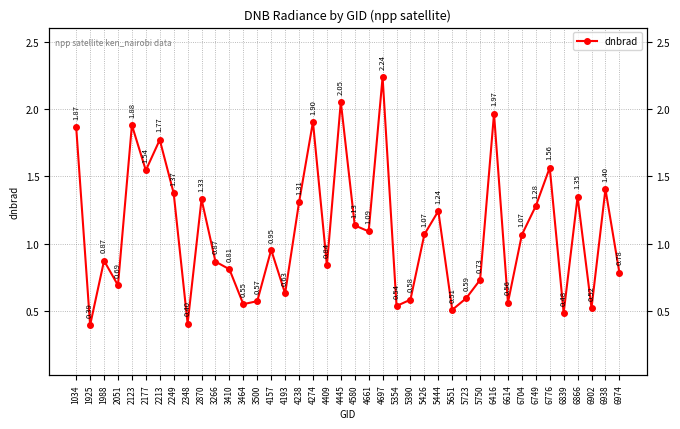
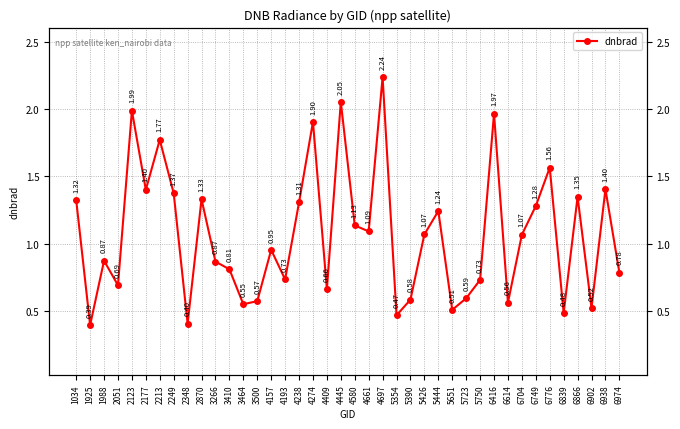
  {
-   "1034": 1.87,
+   "1034": 1.32,
    "1925": 0.39,
    "1988": 0.87,
    "2051": 0.69,
-   "2123": 1.88,
-   "2177": 1.54,
+   "2123": 1.99,
+   "2177": 1.40,
    "2213": 1.77,
    "2249": 1.37,
    "2348": 0.40,
    "2870": 1.33,
    "3266": 0.87,
    "3410": 0.81,
    "3464": 0.55,
    "3500": 0.57,
    "4157": 0.95,
-   "4193": 0.63,
+   "4193": 0.73,
    "4238": 1.31,
    "4274": 1.90,
-   "4409": 0.84,
+   "4409": 0.66,
    "4445": 2.05,
    "4580": 1.13,
    "4661": 1.09,
    "4697": 2.24,
-   "5354": 0.54,
+   "5354": 0.47,
    "5390": 0.58,
    "5426": 1.07,
    "5444": 1.24,
    "5651": 0.51,
    "5723": 0.59,
    "5750": 0.73,
    "6416": 1.97,
    "6614": 0.56,
    "6704": 1.07,
    "6749": 1.28,
    "6776": 1.56,
    "6839": 0.48,
    "6866": 1.35,
    "6902": 0.52,
    "6938": 1.40,
    "6974": 0.78
  }
